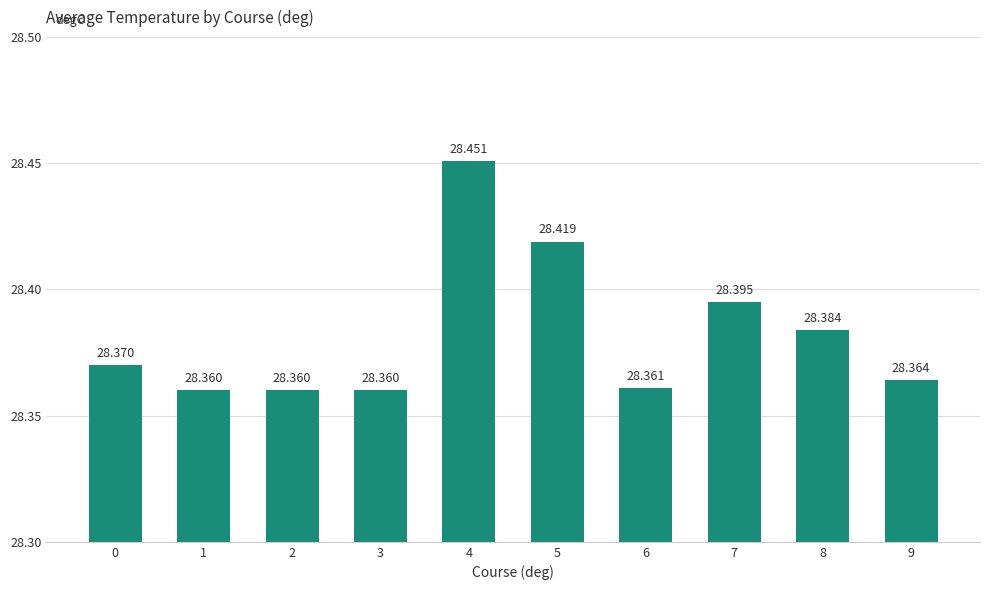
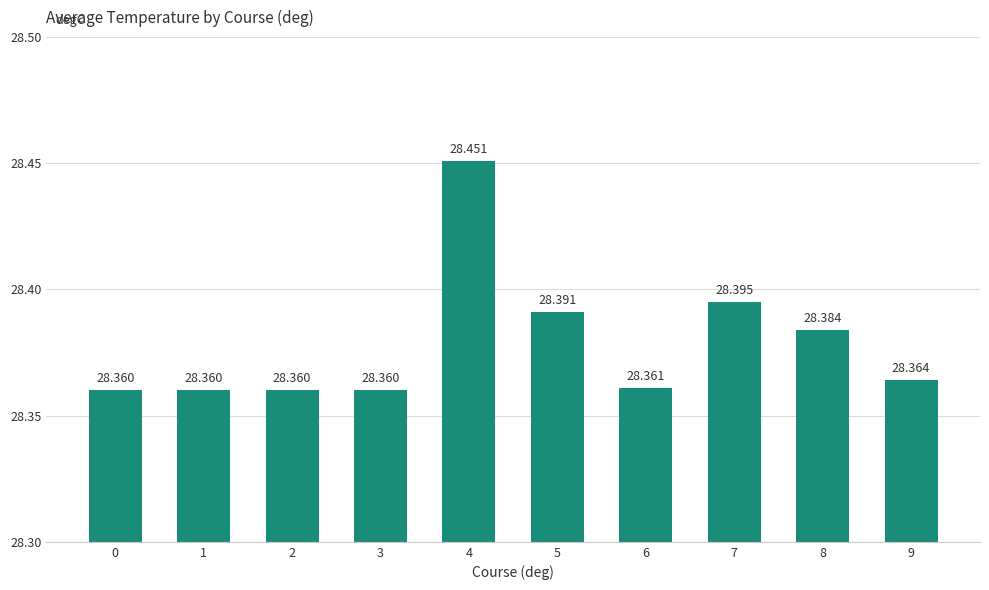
  {
-   "0": 28.370,
+   "0": 28.360,
    "1": 28.360,
    "2": 28.360,
    "3": 28.360,
    "4": 28.451,
-   "5": 28.419,
+   "5": 28.391,
    "6": 28.361,
    "7": 28.395,
    "8": 28.384,
    "9": 28.364
  }
